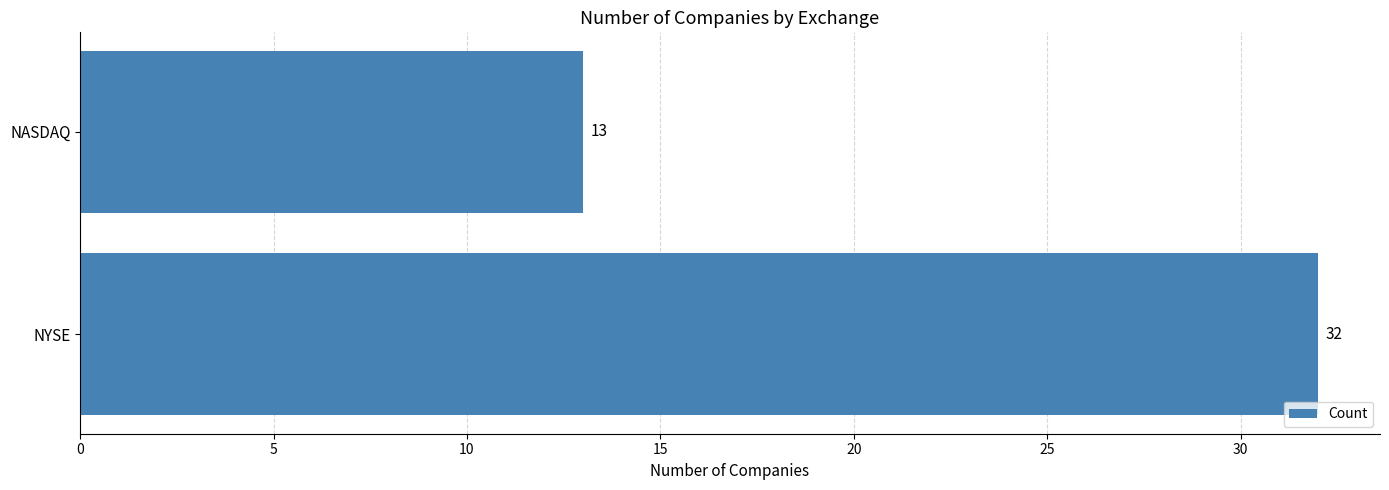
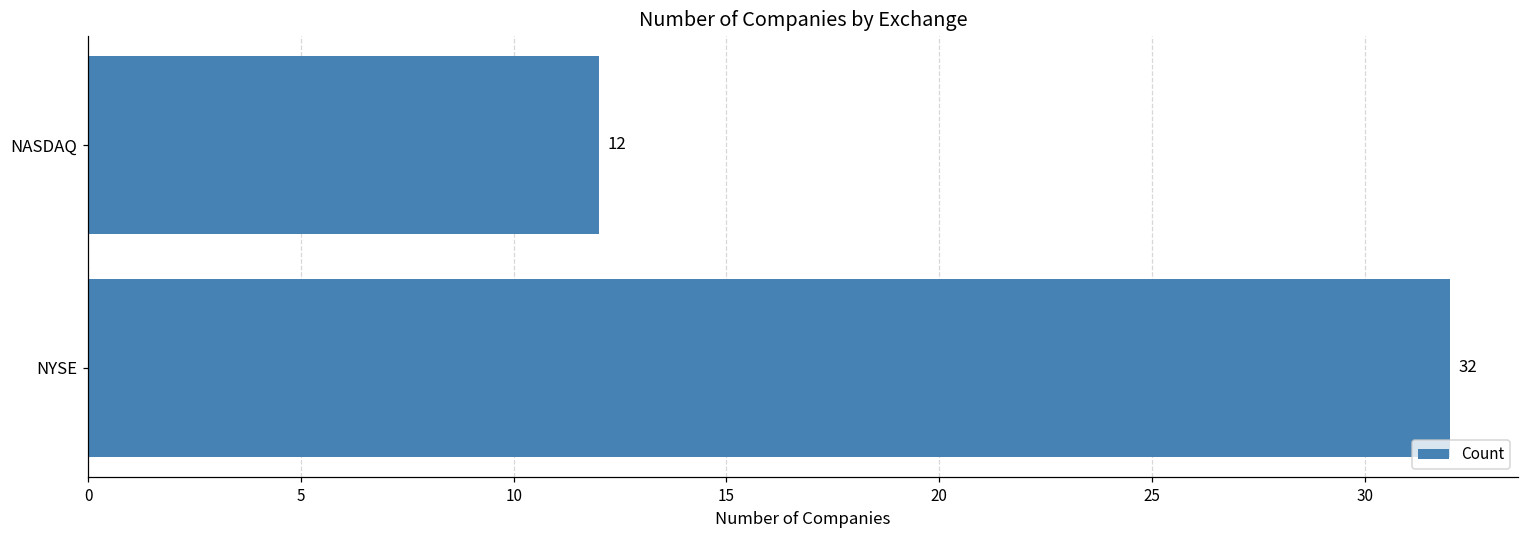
  {
-   "NASDAQ": 13,
+   "NASDAQ": 12,
    "NYSE": 32
  }
